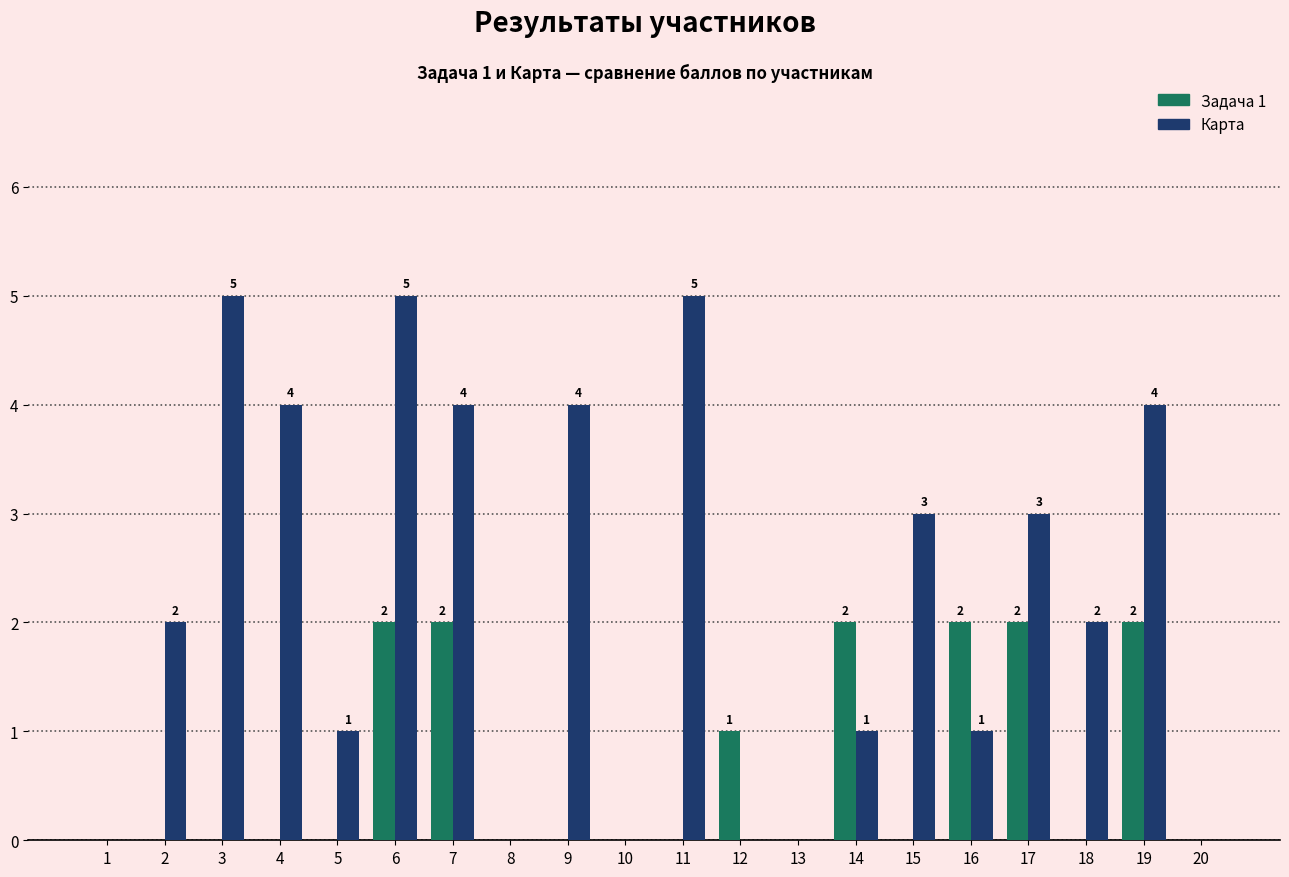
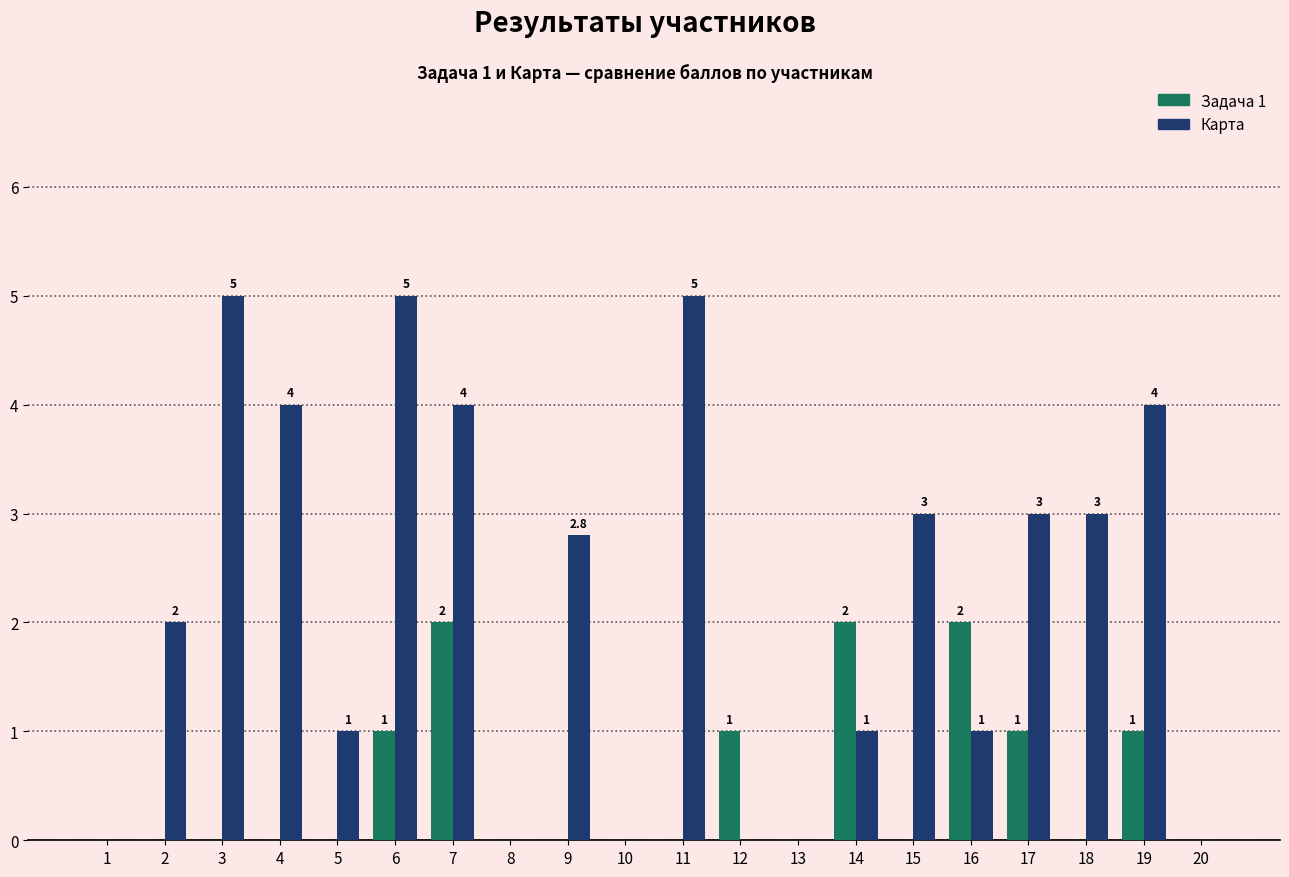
  {
    "Задача 1": {
-     "6": 2,
+     "6": 1,
      "7": 2,
      "12": 1,
      "14": 2,
      "16": 2,
-     "17": 2,
-     "19": 2
+     "17": 1,
+     "19": 1
    },
    "Карта": {
      "2": 2,
      "3": 5,
      "4": 4,
      "5": 1,
      "6": 5,
      "7": 4,
-     "9": 4,
+     "9": 2.8,
      "11": 5,
      "14": 1,
      "15": 3,
      "16": 1,
      "17": 3,
-     "18": 2,
+     "18": 3,
      "19": 4
    }
  }
